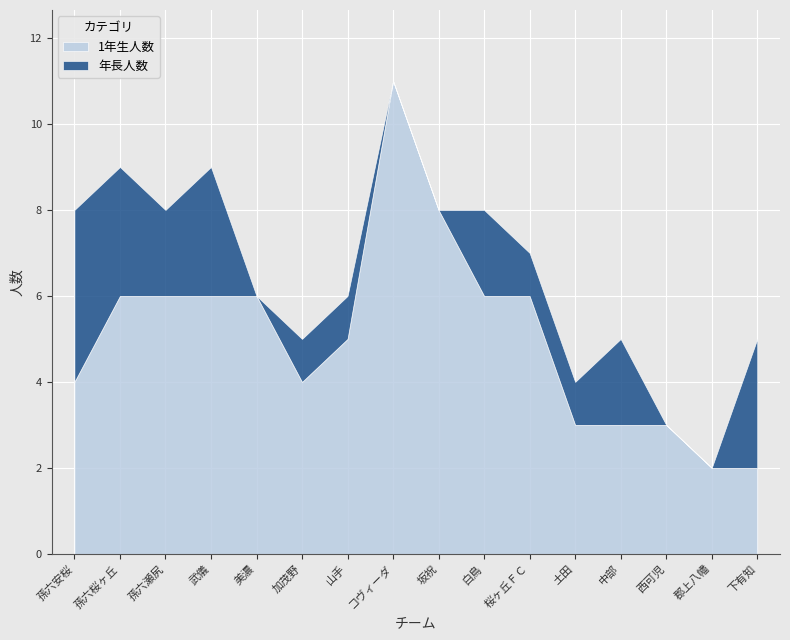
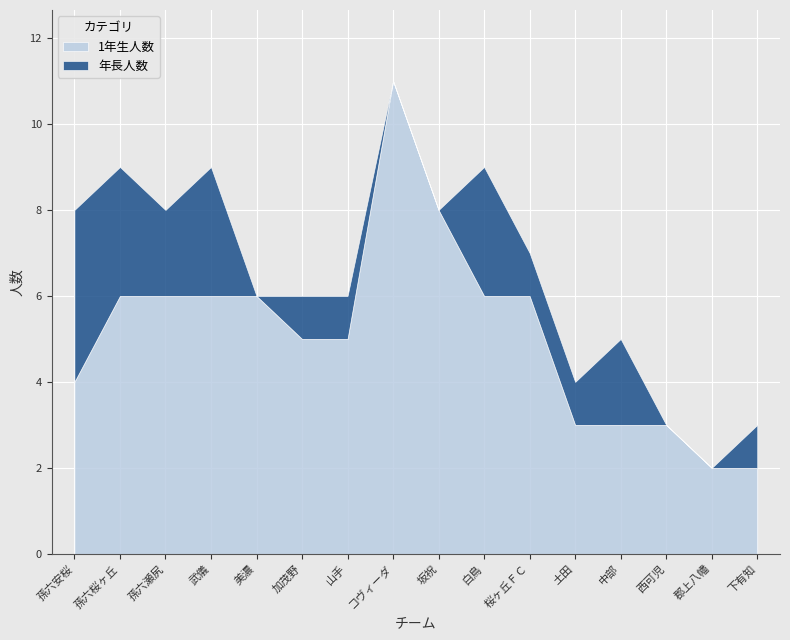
  {
    "1年生人数": {
      "孫六安桜": 4,
      "孫六桜ヶ丘": 6,
      "孫六瀬尻": 6,
      "武儀": 6,
-     "加茂野": 4,
+     "加茂野": 5,
      "山手": 5,
      "白鳥": 6,
      "桜ヶ丘ＦＣ": 6,
      "土田": 3,
      "中部": 3,
      "下有知": 2
    },
    "年長人数": {
      "孫六安桜": 4,
      "孫六桜ヶ丘": 3,
      "孫六瀬尻": 2,
      "武儀": 3,
      "加茂野": 1,
      "山手": 1,
-     "白鳥": 2,
+     "白鳥": 3,
      "桜ヶ丘ＦＣ": 1,
      "土田": 1,
      "中部": 2,
-     "下有知": 3
+     "下有知": 1
    }
  }
